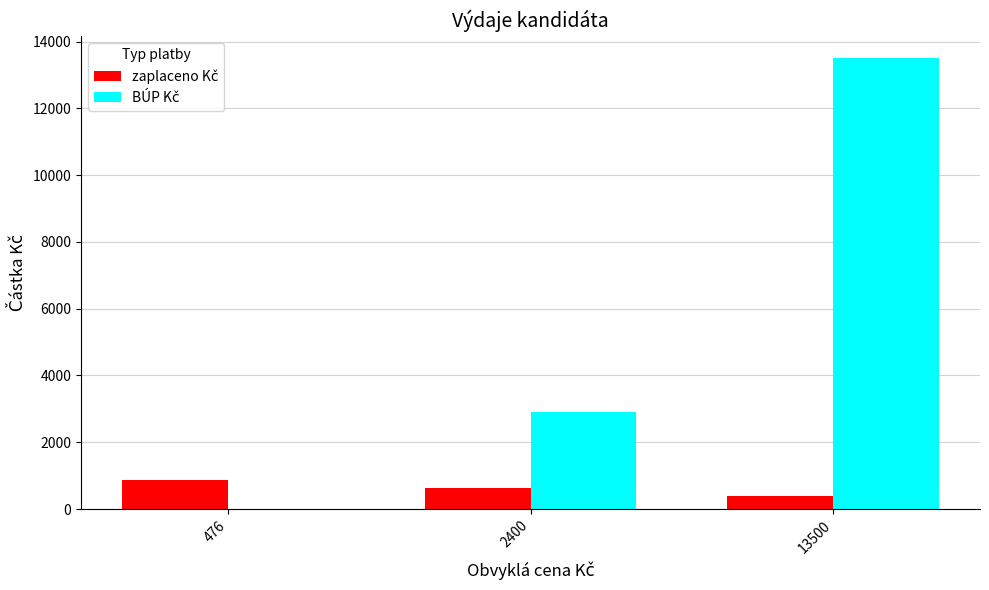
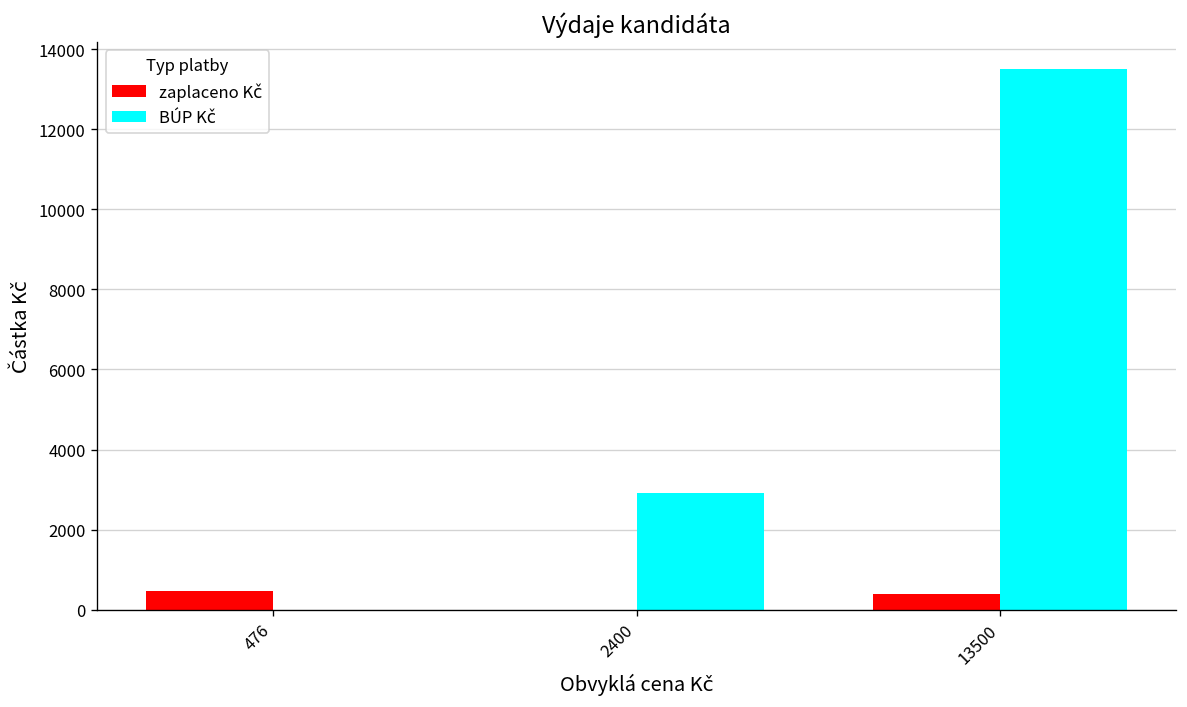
  {
    "zaplaceno Kč": {
-     "476": 900,
-     "2400": 600,
+     "476": 500,
+     "2400": 0,
      "13500": 400
    },
    "BÚP Kč": {
      "476": 0,
      "2400": 2900,
      "13500": 13500
    }
  }
